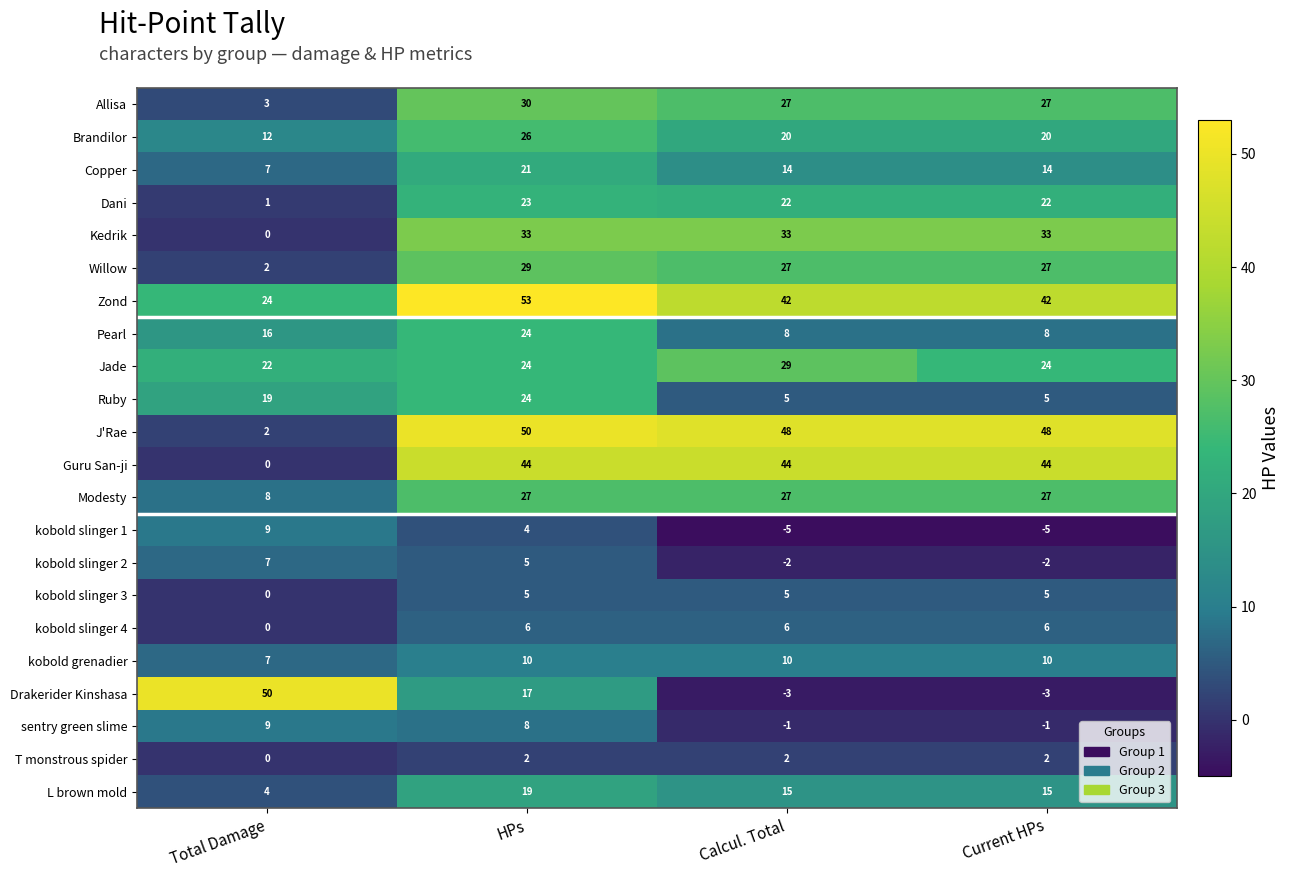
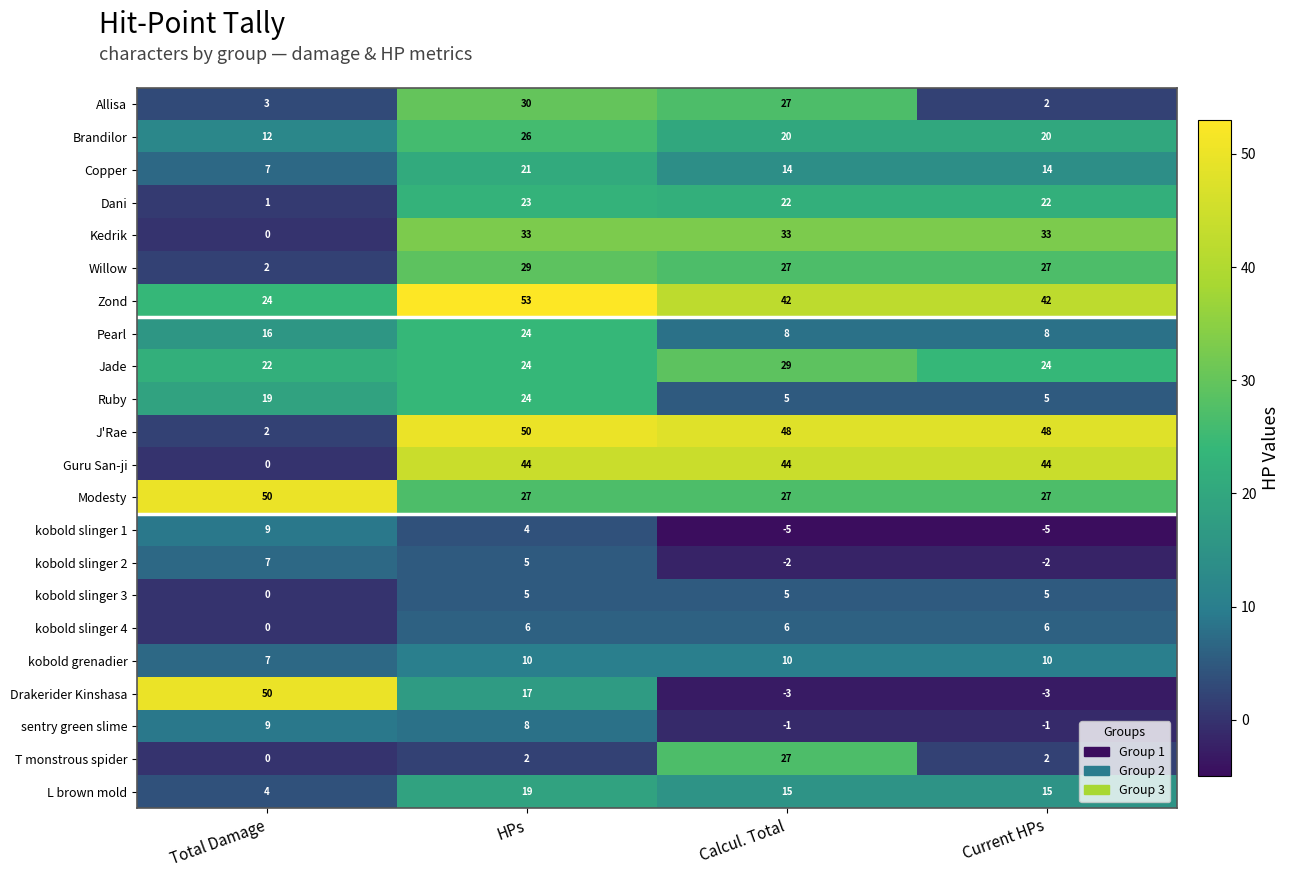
  {
    "Allisa": {
      "Total Damage": 3,
      "HPs": 30,
      "Calcul. Total": 27,
-     "Current HPs": 27
+     "Current HPs": 2
    },
    "Brandilor": {
      "Total Damage": 12,
      "HPs": 26,
      "Calcul. Total": 20,
      "Current HPs": 20
    },
    "Copper": {
      "Total Damage": 7,
      "HPs": 21,
      "Calcul. Total": 14,
      "Current HPs": 14
    },
    "Dani": {
      "Total Damage": 1,
      "HPs": 23,
      "Calcul. Total": 22,
      "Current HPs": 22
    },
    "Kedrik": {
      "Total Damage": 0,
      "HPs": 33,
      "Calcul. Total": 33,
      "Current HPs": 33
    },
    "Willow": {
      "Total Damage": 2,
      "HPs": 29,
      "Calcul. Total": 27,
      "Current HPs": 27
    },
    "Zond": {
      "Total Damage": 24,
      "HPs": 53,
      "Calcul. Total": 42,
      "Current HPs": 42
    },
    "Pearl": {
      "Total Damage": 16,
      "HPs": 24,
      "Calcul. Total": 8,
      "Current HPs": 8
    },
    "Jade": {
      "Total Damage": 22,
      "HPs": 24,
      "Calcul. Total": 29,
      "Current HPs": 24
    },
    "Ruby": {
      "Total Damage": 19,
      "HPs": 24,
      "Calcul. Total": 5,
      "Current HPs": 5
    },
    "J'Rae": {
      "Total Damage": 2,
      "HPs": 50,
      "Calcul. Total": 48,
      "Current HPs": 48
    },
    "Guru San-ji": {
      "Total Damage": 0,
      "HPs": 44,
      "Calcul. Total": 44,
      "Current HPs": 44
    },
    "Modesty": {
-     "Total Damage": 8,
+     "Total Damage": 50,
      "HPs": 27,
      "Calcul. Total": 27,
      "Current HPs": 27
    },
    "kobold slinger 1": {
      "Total Damage": 9,
      "HPs": 4,
      "Calcul. Total": -5,
      "Current HPs": -5
    },
    "kobold slinger 2": {
      "Total Damage": 7,
      "HPs": 5,
      "Calcul. Total": -2,
      "Current HPs": -2
    },
    "kobold slinger 3": {
      "Total Damage": 0,
      "HPs": 5,
      "Calcul. Total": 5,
      "Current HPs": 5
    },
    "kobold slinger 4": {
      "Total Damage": 0,
      "HPs": 6,
      "Calcul. Total": 6,
      "Current HPs": 6
    },
    "kobold grenadier": {
      "Total Damage": 7,
      "HPs": 10,
      "Calcul. Total": 10,
      "Current HPs": 10
    },
    "Drakerider Kinshasa": {
      "Total Damage": 50,
      "HPs": 17,
      "Calcul. Total": -3,
      "Current HPs": -3
    },
    "sentry green slime": {
      "Total Damage": 9,
      "HPs": 8,
      "Calcul. Total": -1,
      "Current HPs": -1
    },
    "T monstrous spider": {
      "Total Damage": 0,
      "HPs": 2,
-     "Calcul. Total": 2,
+     "Calcul. Total": 27,
      "Current HPs": 2
    },
    "L brown mold": {
      "Total Damage": 4,
      "HPs": 19,
      "Calcul. Total": 15,
      "Current HPs": 15
    }
  }
